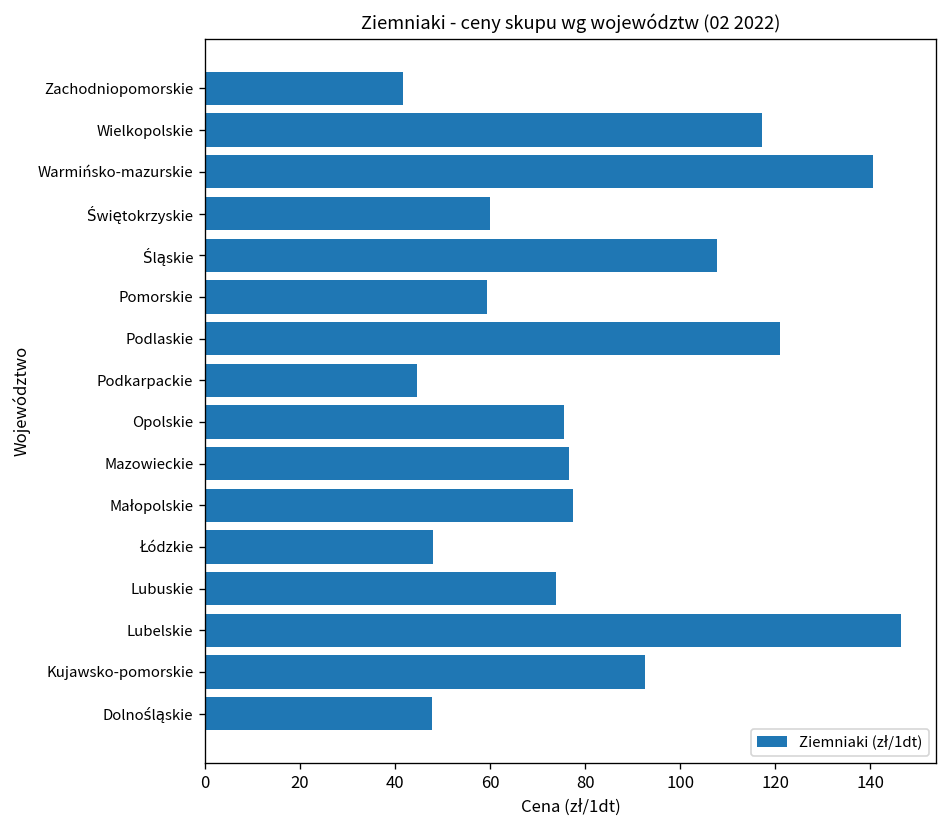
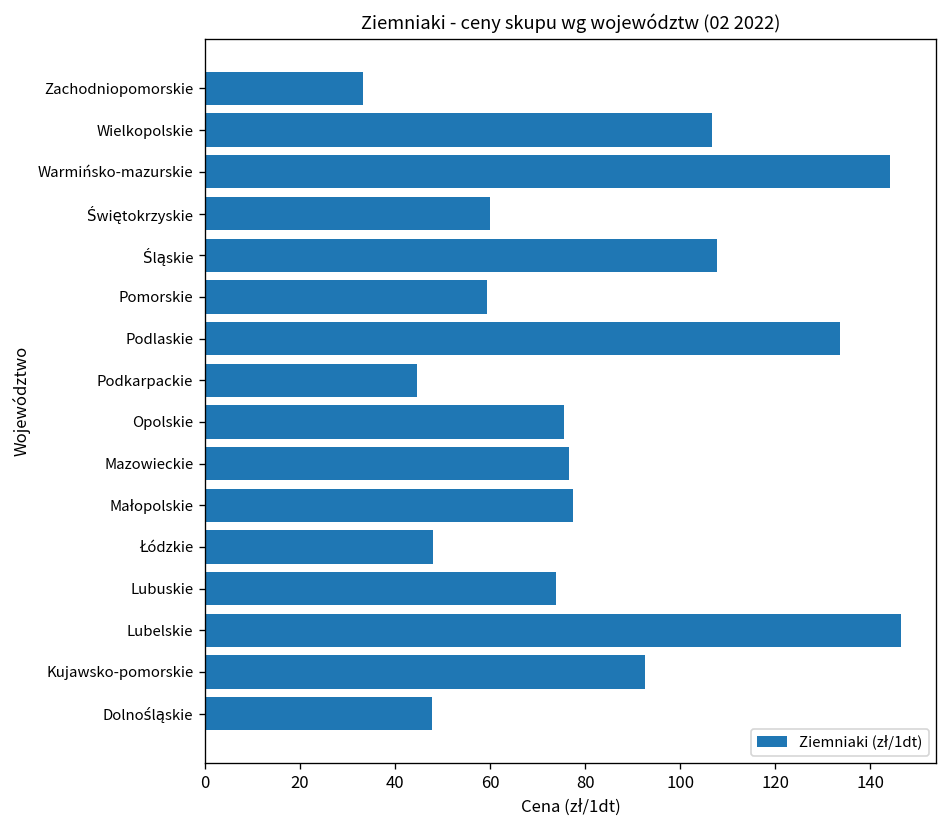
  {
-   "Zachodniopomorskie": 42,
-   "Wielkopolskie": 117,
-   "Warmińsko-mazurskie": 140,
+   "Zachodniopomorskie": 33,
+   "Wielkopolskie": 107,
+   "Warmińsko-mazurskie": 144,
    "Świętokrzyskie": 60,
    "Śląskie": 108,
    "Pomorskie": 59,
-   "Podlaskie": 121,
+   "Podlaskie": 134,
    "Podkarpackie": 45,
    "Opolskie": 76,
    "Mazowieckie": 77,
    "Małopolskie": 78,
    "Łódzkie": 48,
    "Lubuskie": 74,
    "Lubelskie": 147,
    "Kujawsko-pomorskie": 93,
    "Dolnośląskie": 48
  }
